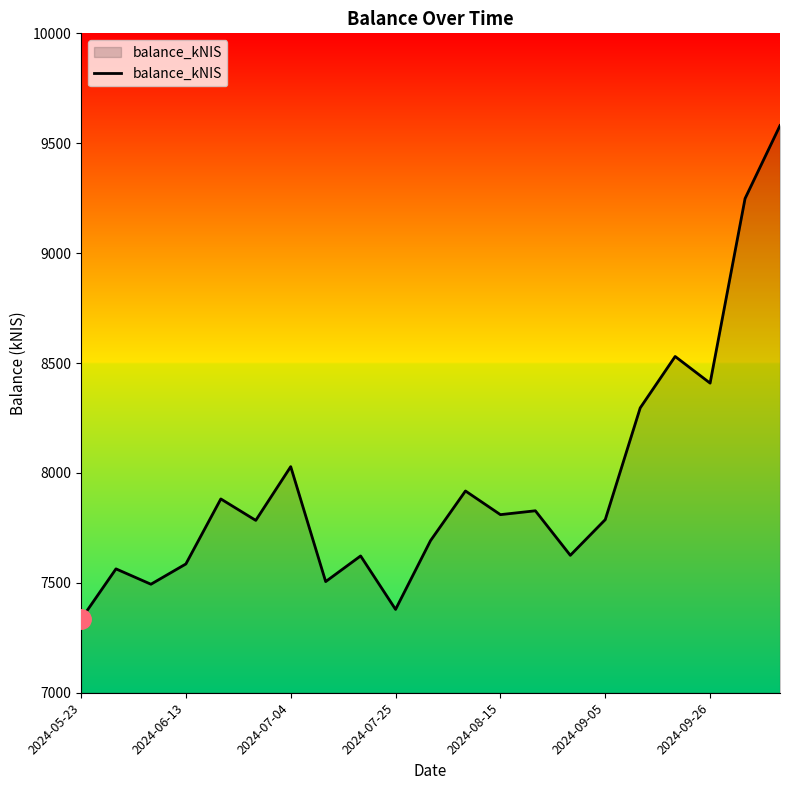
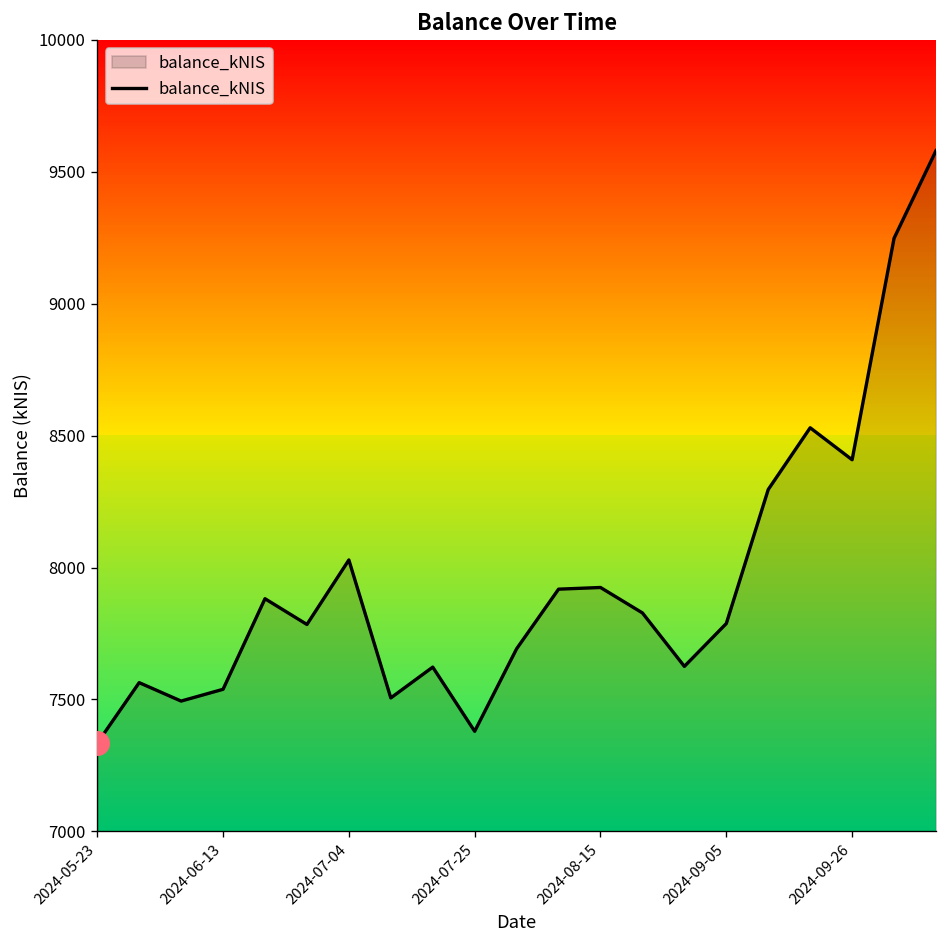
  {
    "balance_kNIS": {
-     "2024-06-13": 7590,
+     "2024-06-13": 7540,
      "2024-07-04": 8030,
      "2024-07-25": 7380,
-     "2024-08-15": 7810,
+     "2024-08-15": 7920,
      "2024-09-05": 7790,
      "2024-09-26": 8410
    }
  }
